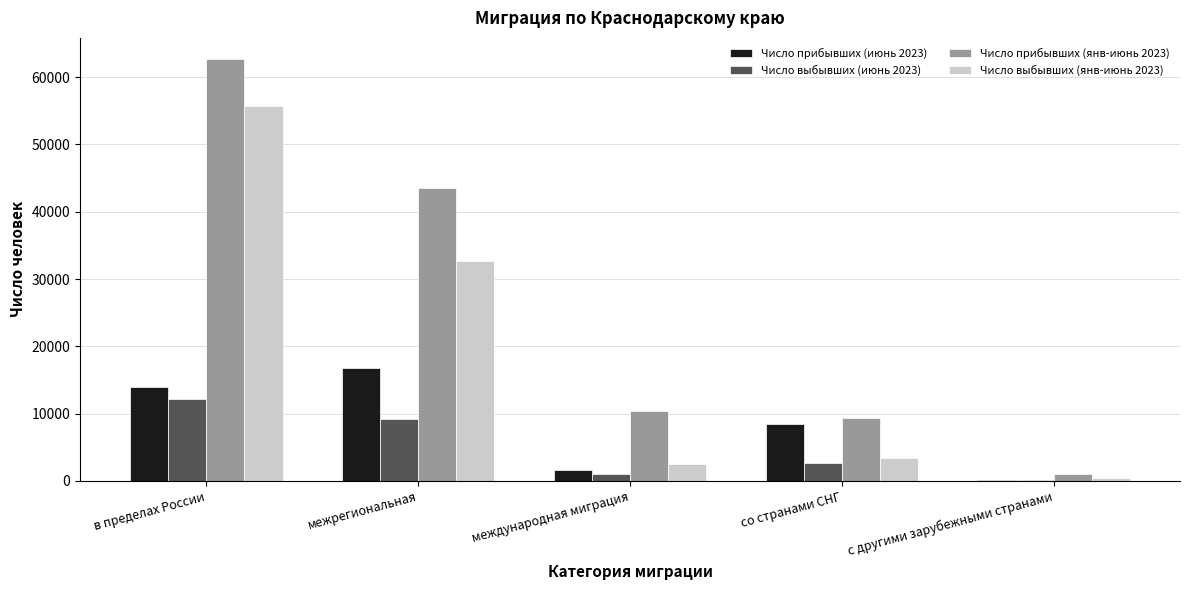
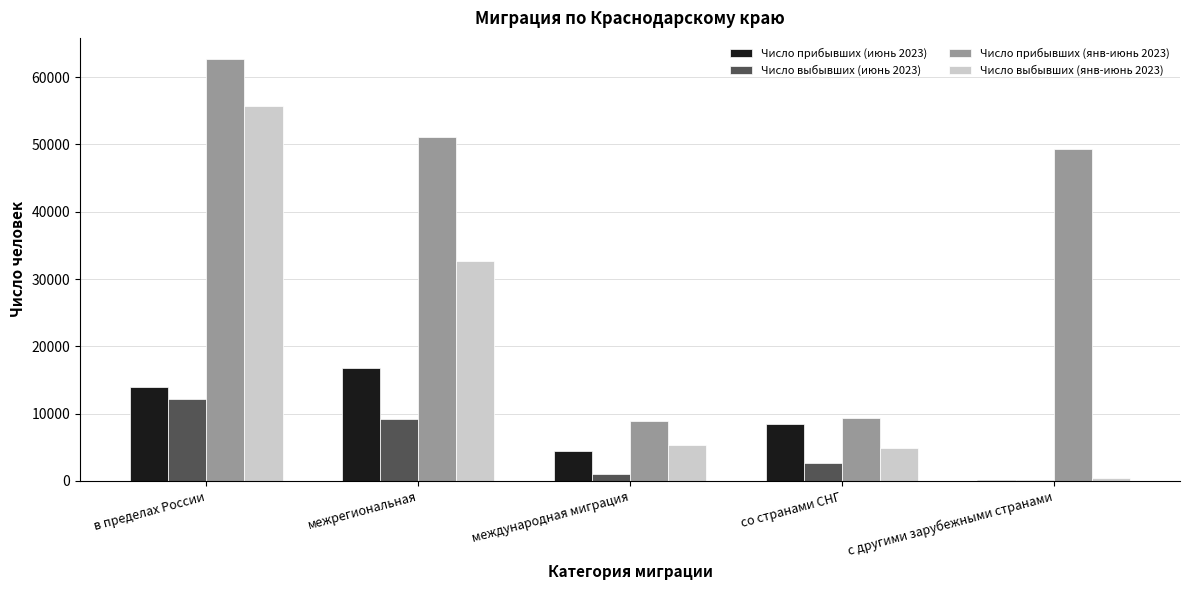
  {
    "Число прибывших (июнь 2023)": {
      "в пределах России": 14000,
      "межрегиональная": 17000,
-     "международная миграция": 2000,
+     "международная миграция": 4000,
      "со странами СНГ": 8000
    },
    "Число выбывших (июнь 2023)": {
      "в пределах России": 12000,
      "межрегиональная": 9000,
      "международная миграция": 1000,
      "со странами СНГ": 3000
    },
    "Число прибывших (янв-июнь 2023)": {
      "в пределах России": 63000,
-     "межрегиональная": 44000,
-     "международная миграция": 10000,
+     "межрегиональная": 51000,
+     "международная миграция": 9000,
      "со странами СНГ": 9000,
-     "с другими зарубежными странами": 1000
+     "с другими зарубежными странами": 49000
    },
    "Число выбывших (янв-июнь 2023)": {
      "в пределах России": 56000,
      "межрегиональная": 33000,
-     "международная миграция": 2000,
-     "со странами СНГ": 3000,
+     "международная миграция": 5000,
+     "со странами СНГ": 5000,
      "с другими зарубежными странами": 0
    }
  }
